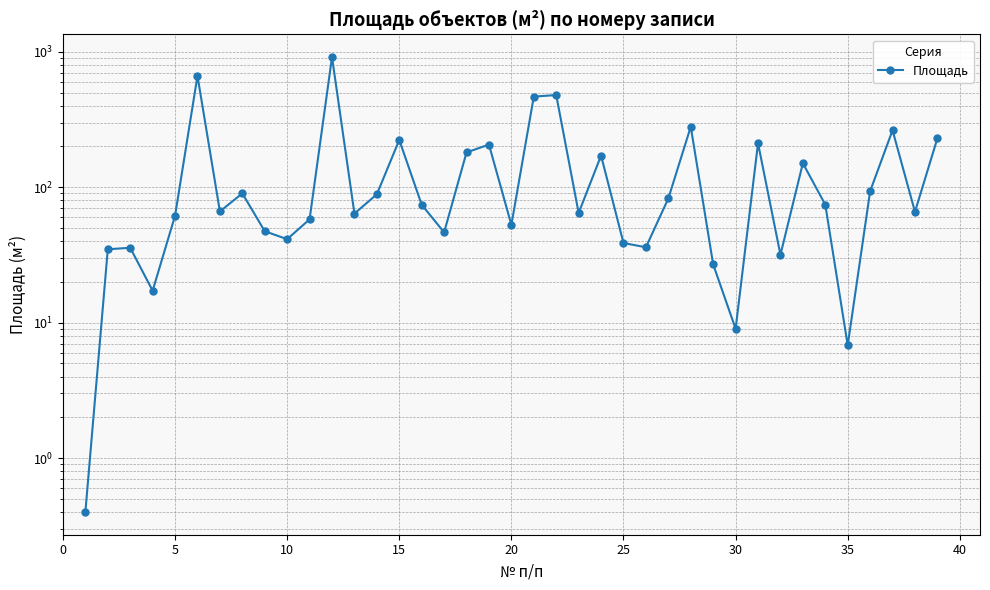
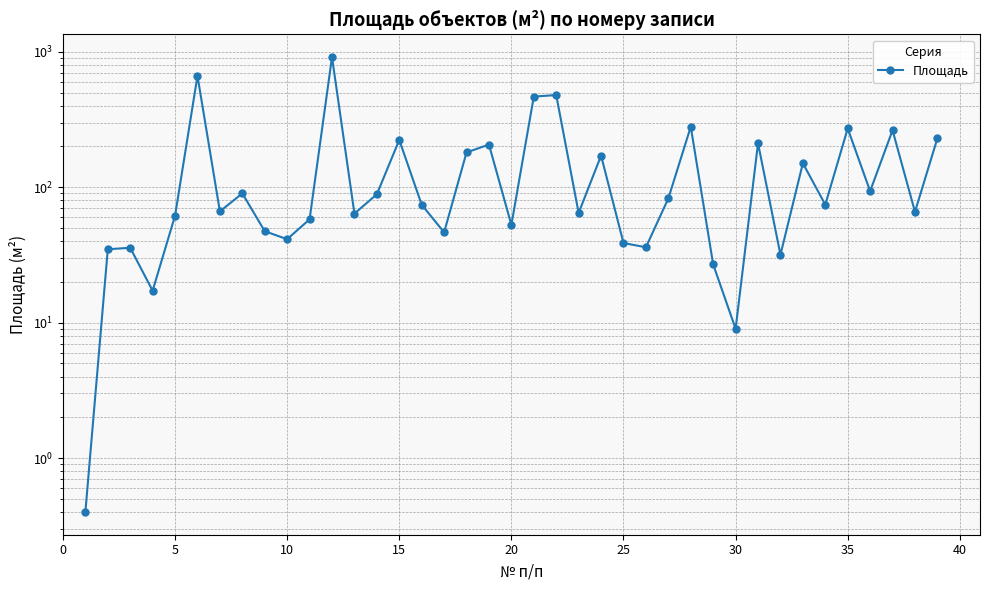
  {
    "5": 60,
    "10": 41,
    "15": 220,
    "20": 53,
    "25": 39,
    "30": 9,
-   "35": 7
+   "35": 270
  }
